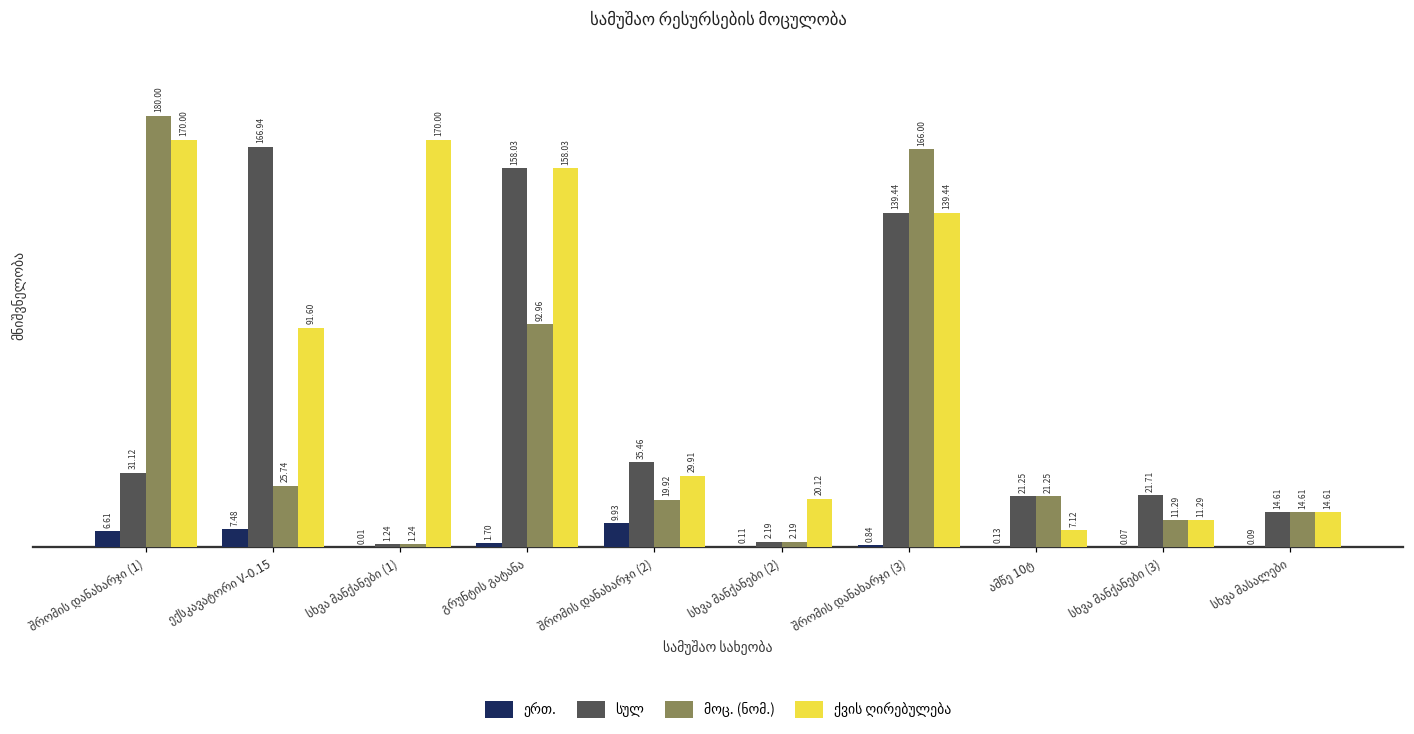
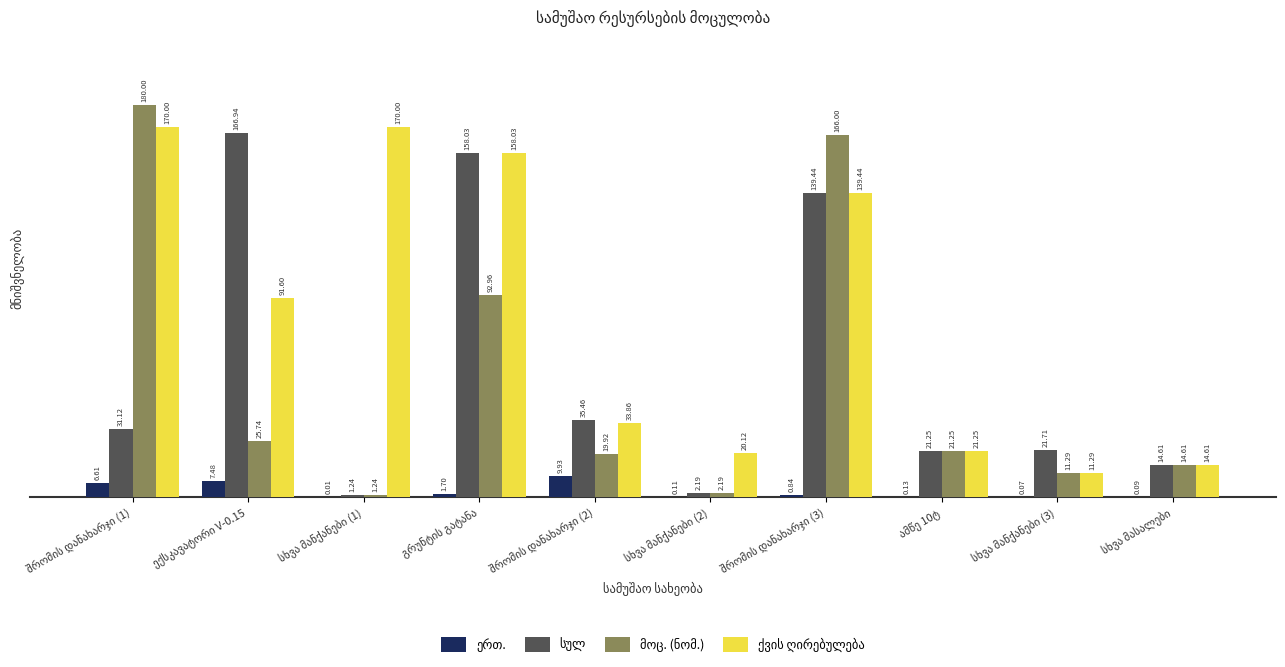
  {
    "ერთ.": {
      "შრომის დანახარჯი (1)": 6.61,
      "ექსკავატორი V-0.15": 7.48,
      "სხვა მანქანები (1)": 0.01,
      "გრუნტის გატანა": 1.70,
      "შრომის დანახარჯი (2)": 9.93,
      "სხვა მანქანები (2)": 0.11,
      "შრომის დანახარჯი (3)": 0.84,
      "ამწე 10ტ": 0.13,
      "სხვა მანქანები (3)": 0.07,
      "სხვა მასალები": 0.09
    },
    "სულ": {
      "შრომის დანახარჯი (1)": 31.12,
      "ექსკავატორი V-0.15": 166.94,
      "სხვა მანქანები (1)": 1.24,
      "გრუნტის გატანა": 158.03,
      "შრომის დანახარჯი (2)": 35.46,
      "სხვა მანქანები (2)": 2.19,
      "შრომის დანახარჯი (3)": 139.44,
      "ამწე 10ტ": 21.25,
      "სხვა მანქანები (3)": 21.71,
      "სხვა მასალები": 14.61
    },
    "მოც. (ნომ.)": {
      "შრომის დანახარჯი (1)": 180.00,
      "ექსკავატორი V-0.15": 25.74,
      "სხვა მანქანები (1)": 1.24,
      "გრუნტის გატანა": 92.96,
      "შრომის დანახარჯი (2)": 19.92,
      "სხვა მანქანები (2)": 2.19,
      "შრომის დანახარჯი (3)": 166.00,
      "ამწე 10ტ": 21.25,
      "სხვა მანქანები (3)": 11.29,
      "სხვა მასალები": 14.61
    },
    "ქვის ღირებულება": {
      "შრომის დანახარჯი (1)": 170.00,
      "ექსკავატორი V-0.15": 91.60,
      "სხვა მანქანები (1)": 170.00,
      "გრუნტის გატანა": 158.03,
-     "შრომის დანახარჯი (2)": 29.91,
+     "შრომის დანახარჯი (2)": 33.86,
      "სხვა მანქანები (2)": 20.12,
      "შრომის დანახარჯი (3)": 139.44,
-     "ამწე 10ტ": 7.12,
+     "ამწე 10ტ": 21.25,
      "სხვა მანქანები (3)": 11.29,
      "სხვა მასალები": 14.61
    }
  }
